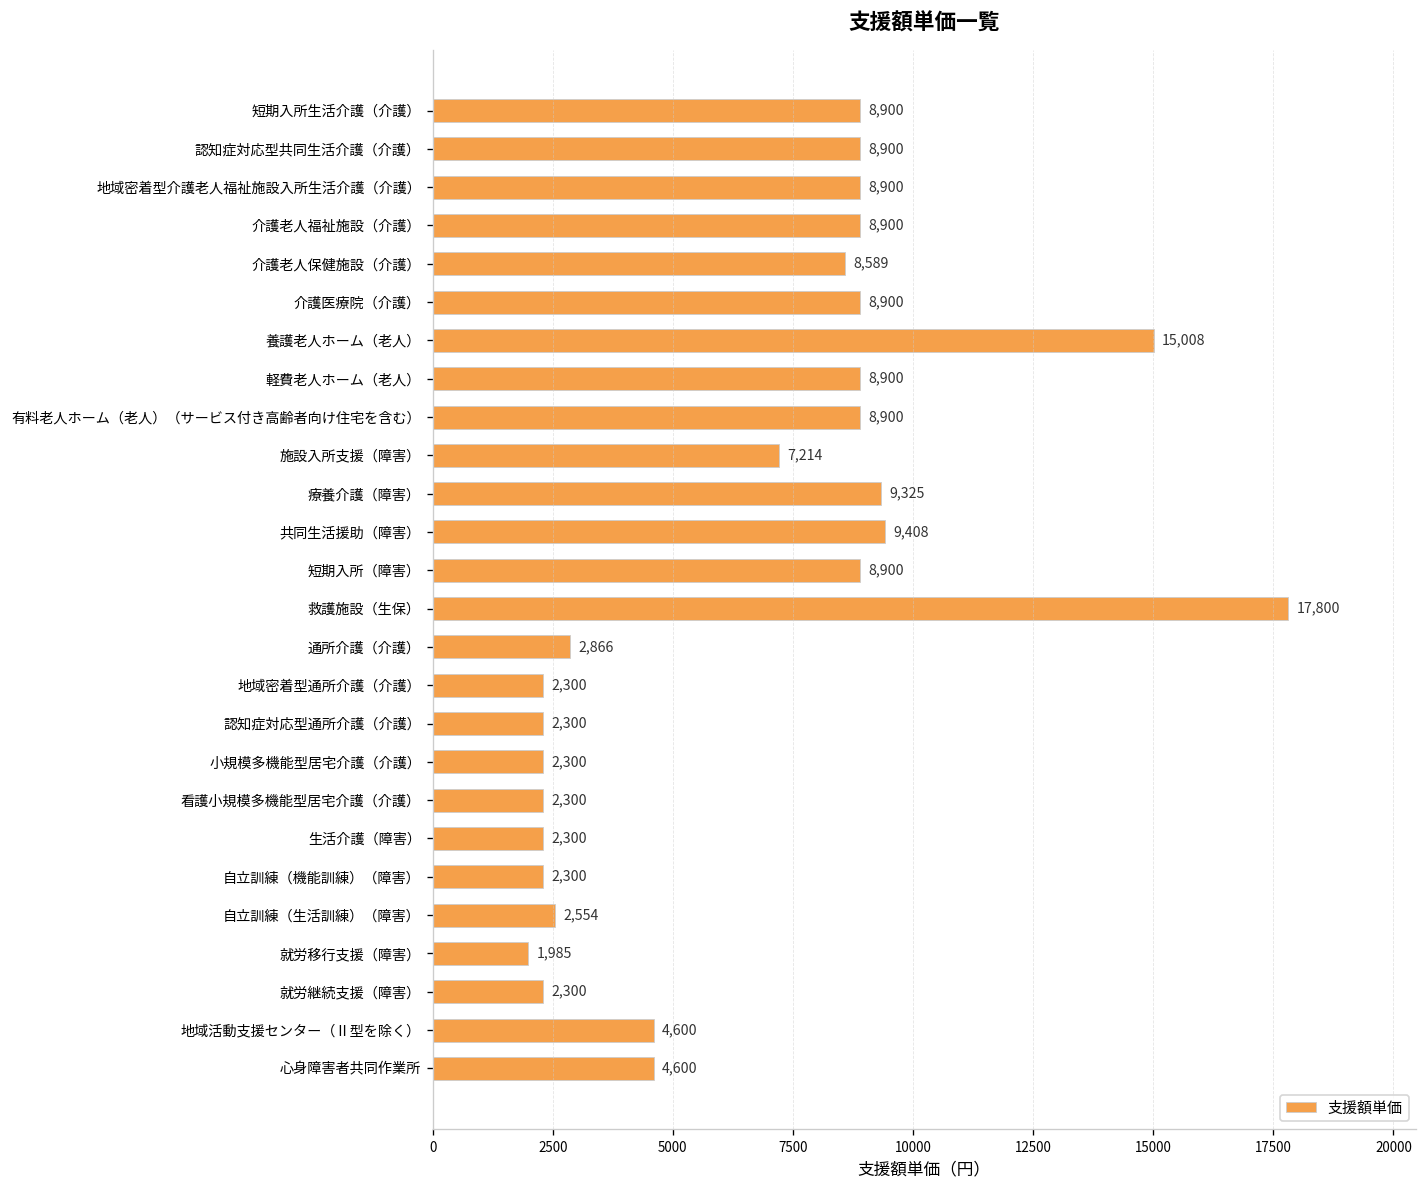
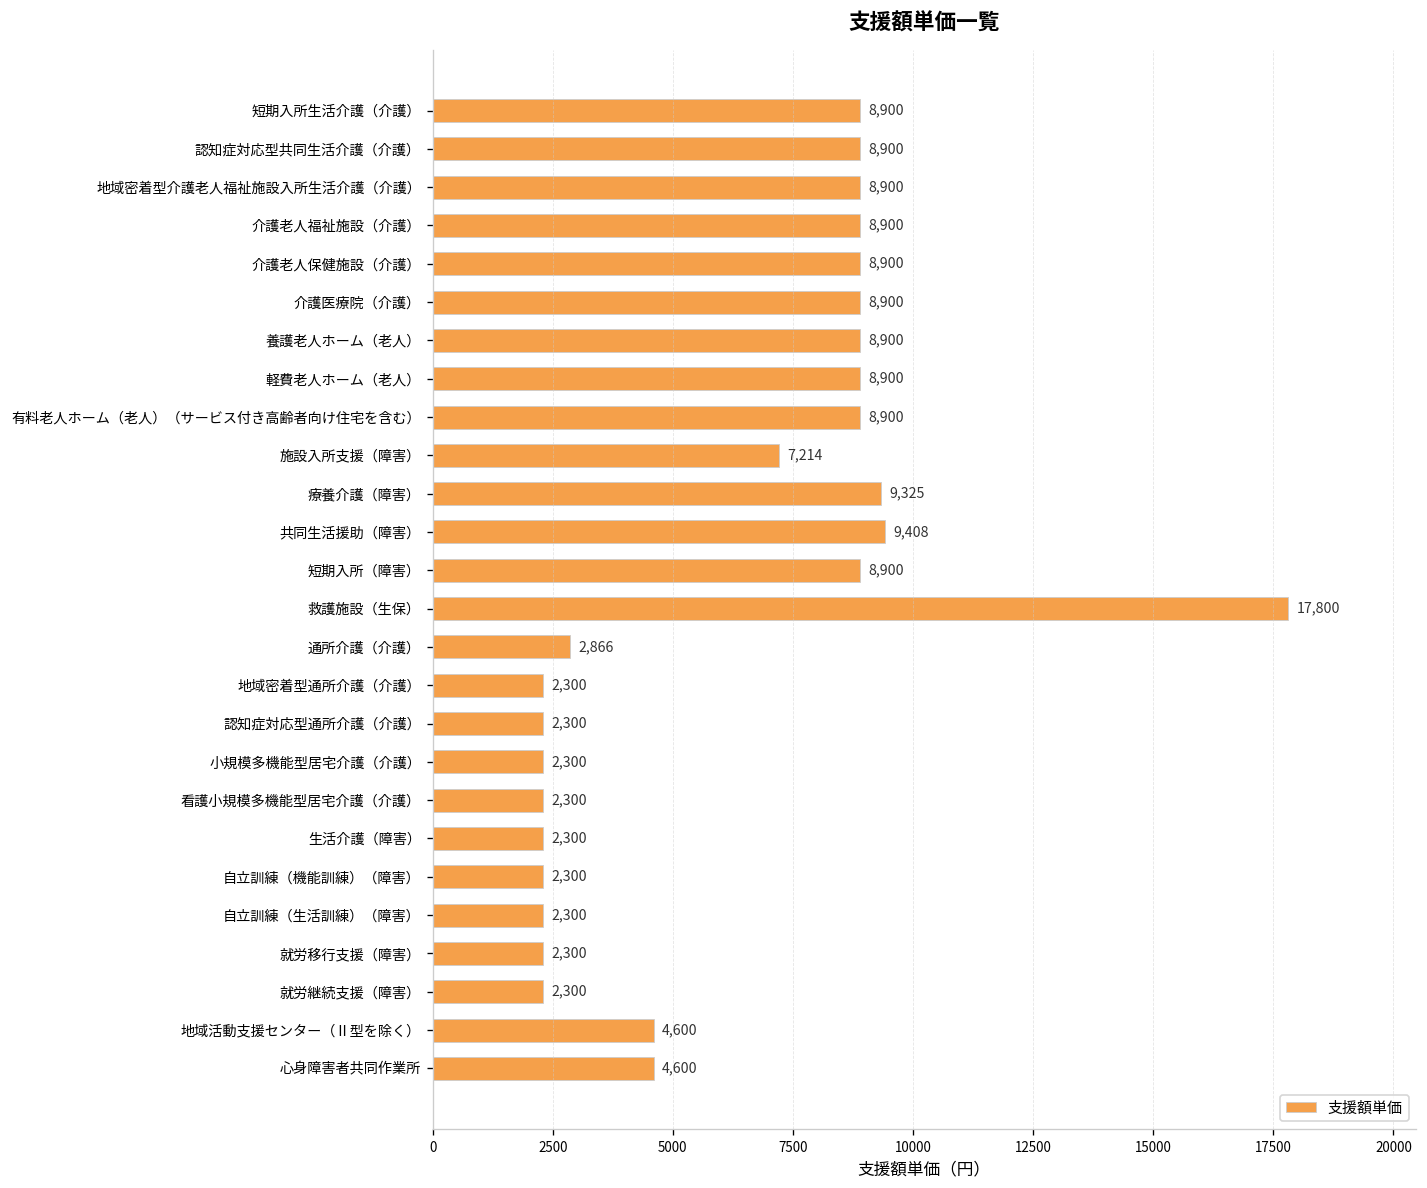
  {
    "短期入所生活介護（介護）": "8,900",
    "認知症対応型共同生活介護（介護）": "8,900",
    "地域密着型介護老人福祉施設入所生活介護（介護）": "8,900",
    "介護老人福祉施設（介護）": "8,900",
-   "介護老人保健施設（介護）": "8,589",
+   "介護老人保健施設（介護）": "8,900",
    "介護医療院（介護）": "8,900",
-   "養護老人ホーム（老人）": "15,008",
+   "養護老人ホーム（老人）": "8,900",
    "軽費老人ホーム（老人）": "8,900",
    "有料老人ホーム（老人）（サービス付き高齢者向け住宅を含む）": "8,900",
    "施設入所支援（障害）": "7,214",
    "療養介護（障害）": "9,325",
    "共同生活援助（障害）": "9,408",
    "短期入所（障害）": "8,900",
    "救護施設（生保）": "17,800",
    "通所介護（介護）": "2,866",
    "地域密着型通所介護（介護）": "2,300",
    "認知症対応型通所介護（介護）": "2,300",
    "小規模多機能型居宅介護（介護）": "2,300",
    "看護小規模多機能型居宅介護（介護）": "2,300",
    "生活介護（障害）": "2,300",
    "自立訓練（機能訓練）（障害）": "2,300",
-   "自立訓練（生活訓練）（障害）": "2,554",
-   "就労移行支援（障害）": "1,985",
+   "自立訓練（生活訓練）（障害）": "2,300",
+   "就労移行支援（障害）": "2,300",
    "就労継続支援（障害）": "2,300",
    "地域活動支援センター（Ⅱ型を除く）": "4,600",
    "心身障害者共同作業所": "4,600"
  }
